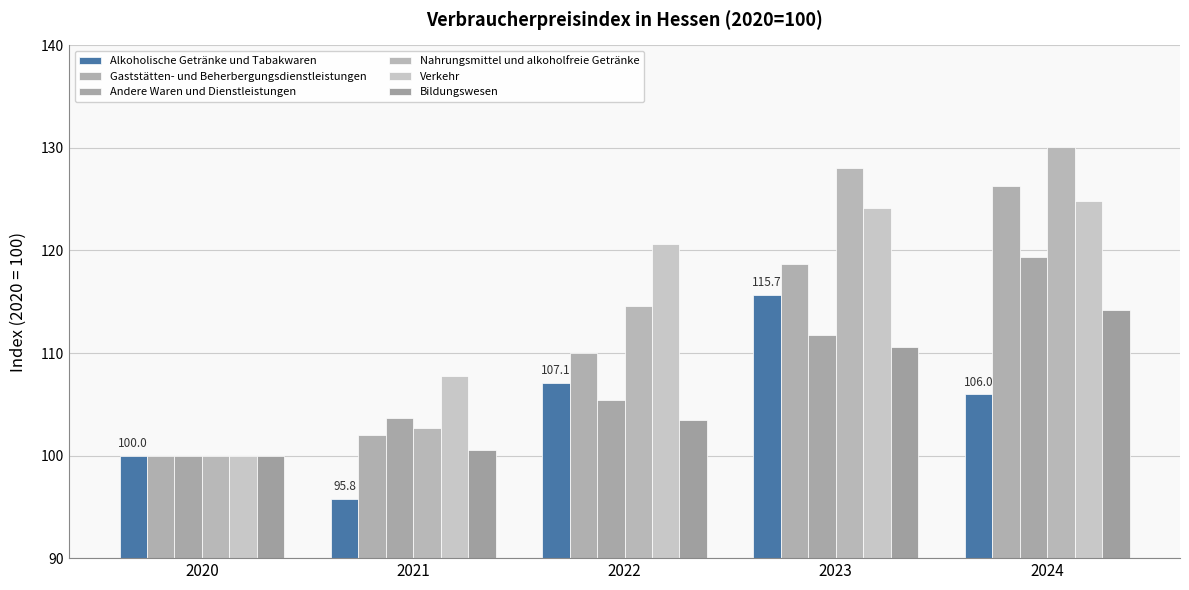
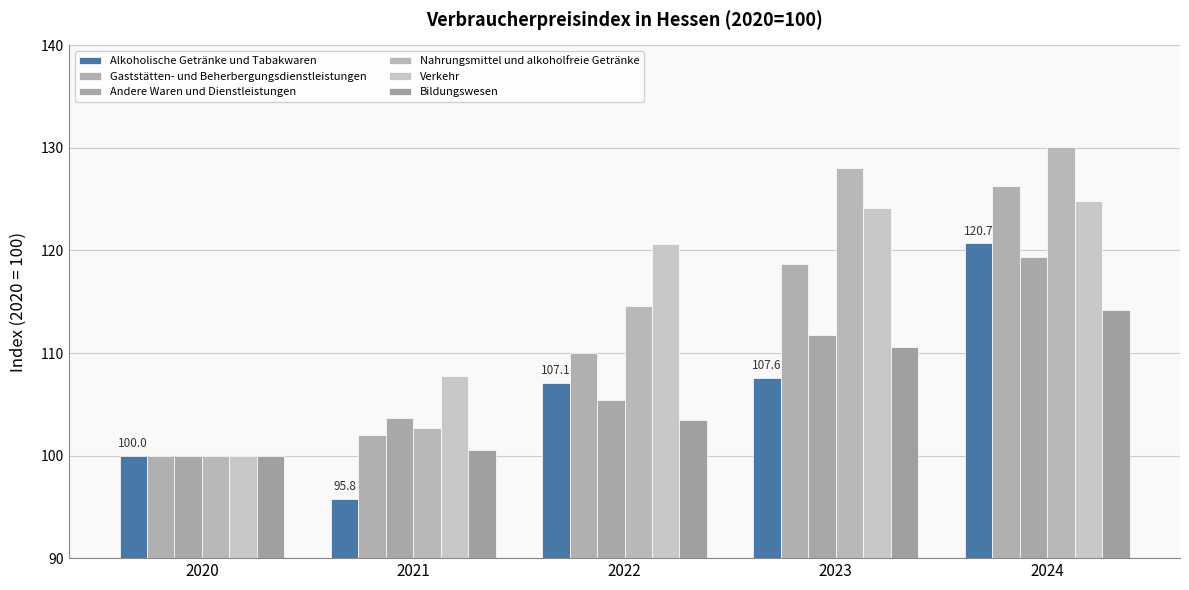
  {
    "Alkoholische Getränke und Tabakwaren": {
      "2020": 100.0,
      "2021": 95.8,
      "2022": 107.1,
-     "2023": 115.7,
-     "2024": 106.0
+     "2023": 107.6,
+     "2024": 120.7
    }
  }
